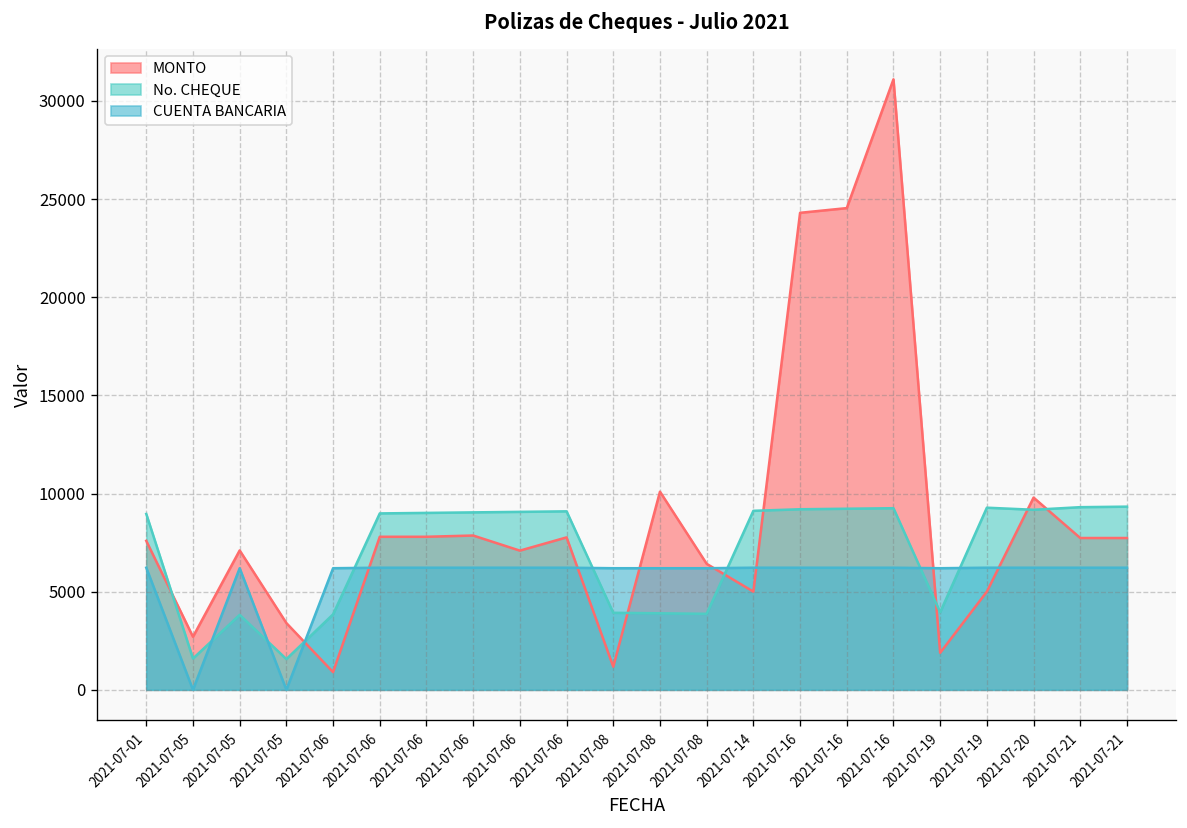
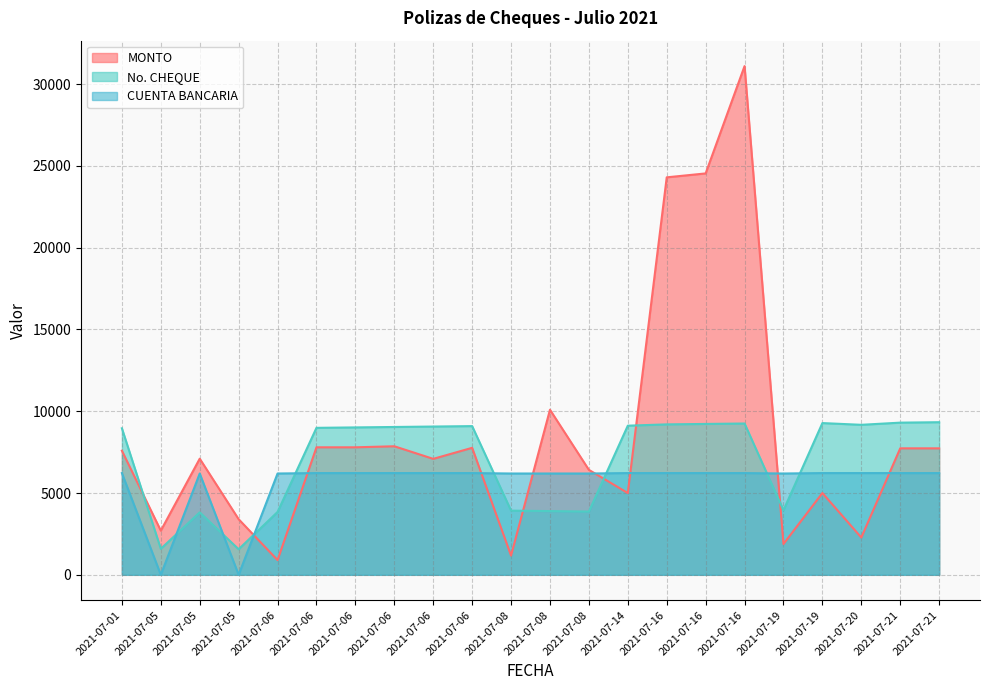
  {
    "MONTO": {
      "2021-07-01": 7600,
      "2021-07-14": 5000,
-     "2021-07-20": 9800
+     "2021-07-20": 2300
    }
  }
